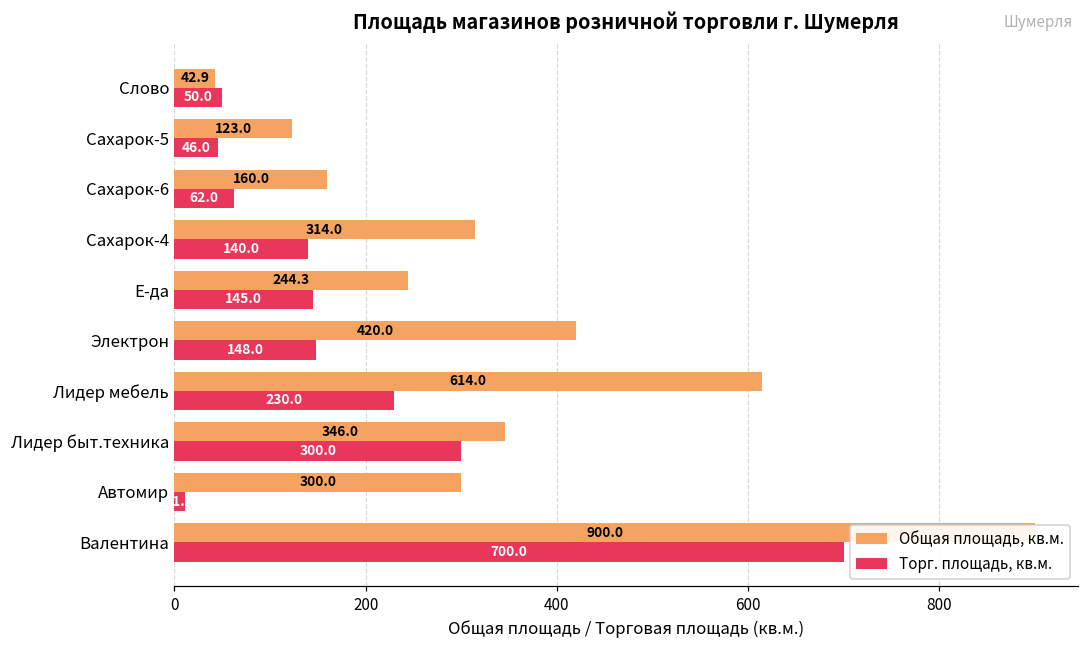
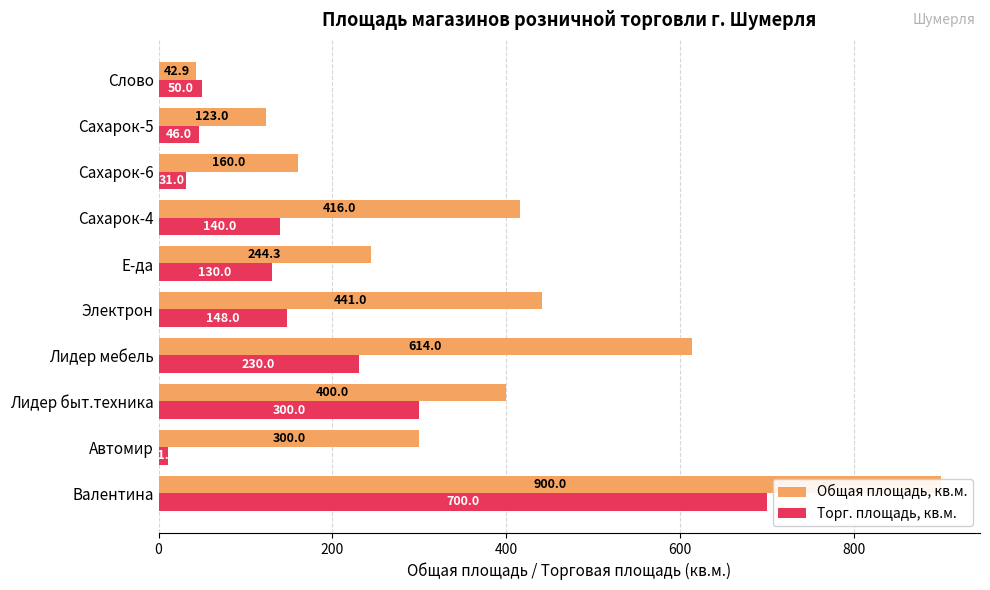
  {
    "Общая площадь, кв.м.": {
      "Слово": 42.9,
      "Сахарок-5": 123.0,
      "Сахарок-6": 160.0,
-     "Сахарок-4": 314.0,
+     "Сахарок-4": 416.0,
      "Е-да": 244.3,
-     "Электрон": 420.0,
+     "Электрон": 441.0,
      "Лидер мебель": 614.0,
-     "Лидер быт.техника": 346.0,
+     "Лидер быт.техника": 400.0,
      "Автомир": 300.0
    },
    "Торг. площадь, кв.м.": {
      "Слово": 50.0,
      "Сахарок-5": 46.0,
-     "Сахарок-6": 62.0,
+     "Сахарок-6": 31.0,
      "Сахарок-4": 140.0,
-     "Е-да": 145.0,
+     "Е-да": 130.0,
      "Электрон": 148.0,
      "Лидер мебель": 230.0,
      "Лидер быт.техника": 300.0,
      "Валентина": 700.0
    }
  }
